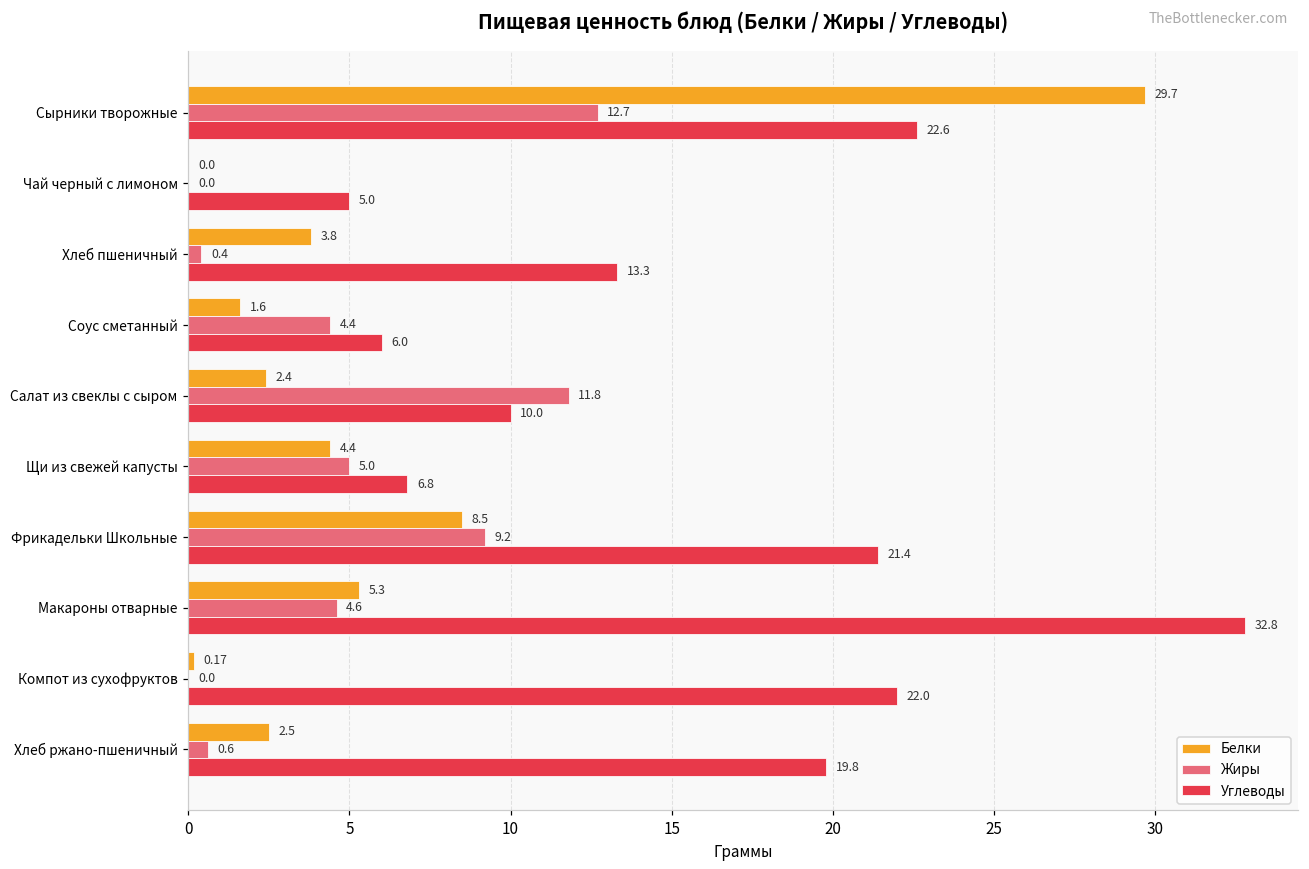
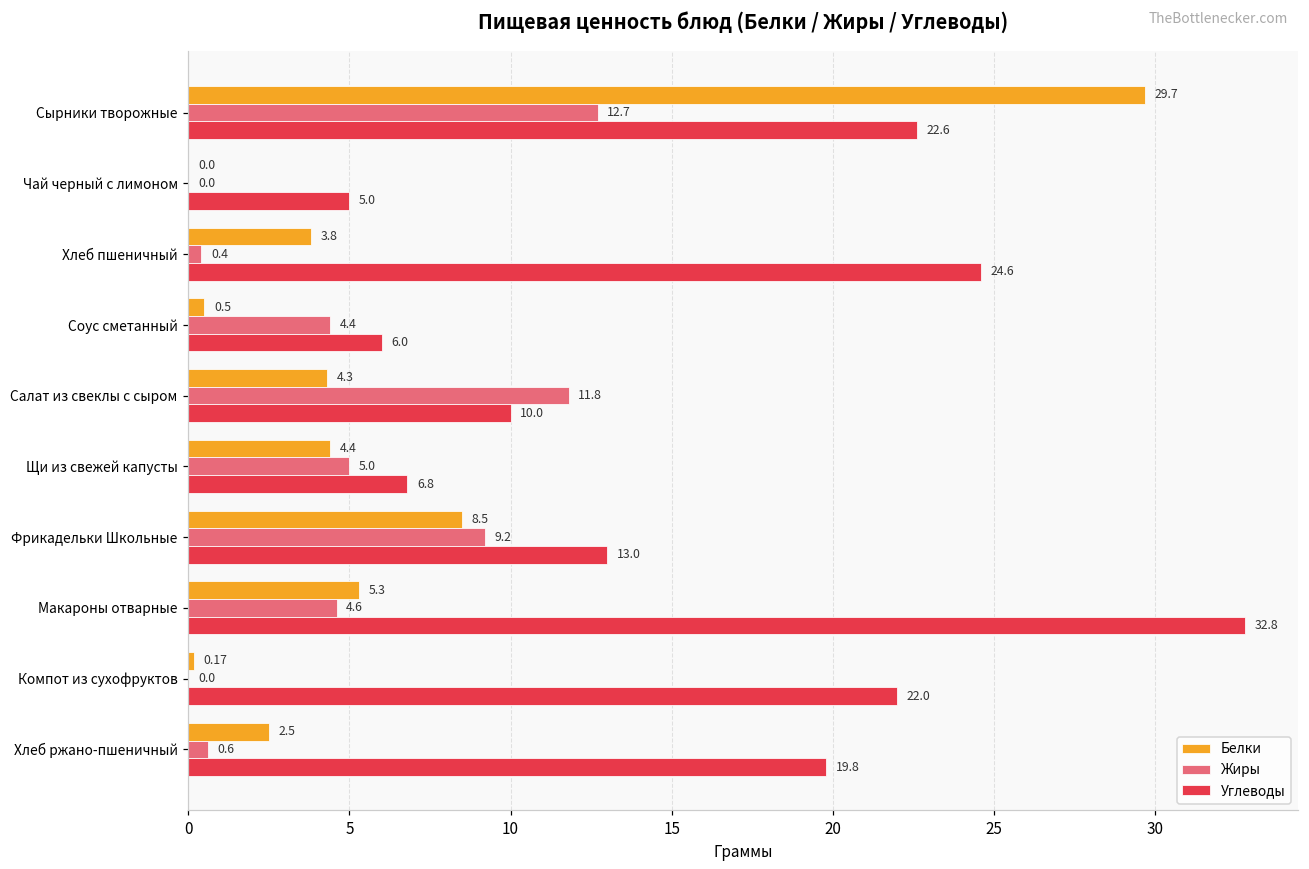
  {
    "Белки": {
      "Сырники творожные": 29.7,
      "Чай черный с лимоном": 0.0,
      "Хлеб пшеничный": 3.8,
-     "Соус сметанный": 1.6,
-     "Салат из свеклы с сыром": 2.4,
+     "Соус сметанный": 0.5,
+     "Салат из свеклы с сыром": 4.3,
      "Щи из свежей капусты": 4.4,
      "Фрикадельки Школьные": 8.5,
      "Макароны отварные": 5.3,
      "Компот из сухофруктов": 0.17,
      "Хлеб ржано-пшеничный": 2.5
    },
    "Жиры": {
      "Сырники творожные": 12.7,
      "Чай черный с лимоном": 0.0,
      "Хлеб пшеничный": 0.4,
      "Соус сметанный": 4.4,
      "Салат из свеклы с сыром": 11.8,
      "Щи из свежей капусты": 5.0,
      "Фрикадельки Школьные": 9.2,
      "Макароны отварные": 4.6,
      "Компот из сухофруктов": 0.0,
      "Хлеб ржано-пшеничный": 0.6
    },
    "Углеводы": {
      "Сырники творожные": 22.6,
      "Чай черный с лимоном": 5.0,
-     "Хлеб пшеничный": 13.3,
+     "Хлеб пшеничный": 24.6,
      "Соус сметанный": 6.0,
      "Салат из свеклы с сыром": 10.0,
      "Щи из свежей капусты": 6.8,
-     "Фрикадельки Школьные": 21.4,
+     "Фрикадельки Школьные": 13.0,
      "Макароны отварные": 32.8,
      "Компот из сухофруктов": 22.0,
      "Хлеб ржано-пшеничный": 19.8
    }
  }
